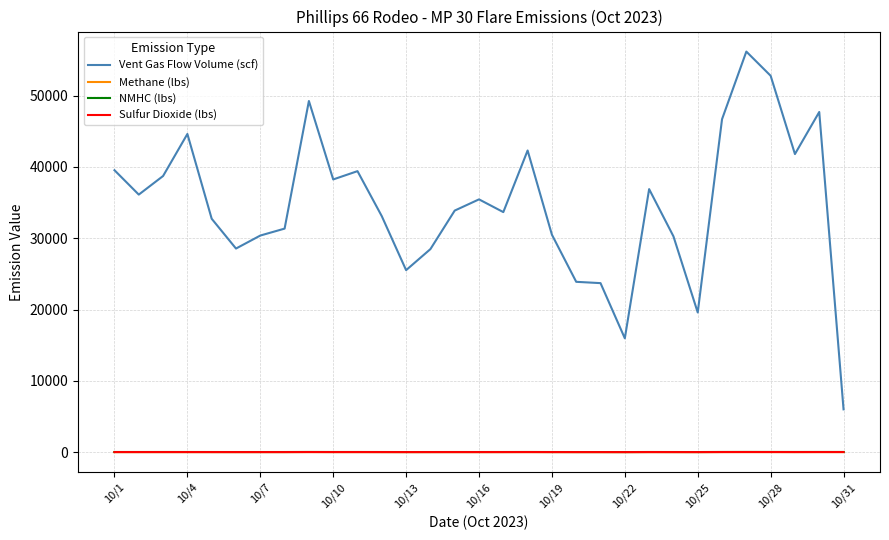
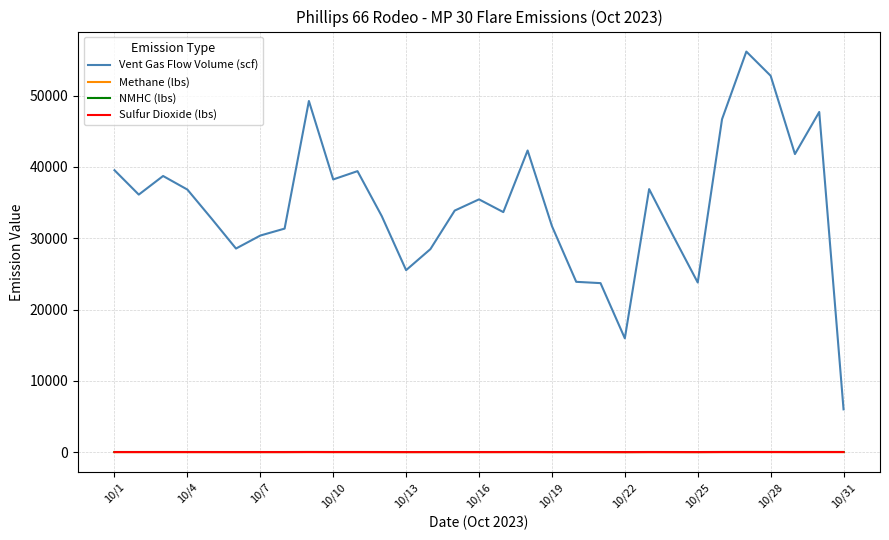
  {
    "Vent Gas Flow Volume (scf)": {
      "10/1": 40000,
-     "10/4": 45000,
+     "10/4": 37000,
      "10/7": 30000,
      "10/10": 38000,
      "10/13": 26000,
      "10/16": 35000,
-     "10/19": 30000,
+     "10/19": 32000,
      "10/22": 16000,
-     "10/25": 20000,
+     "10/25": 24000,
      "10/28": 53000,
      "10/31": 6000
    },
    "Sulfur Dioxide (lbs)": {
      "10/1": 0,
      "10/4": 0,
      "10/7": 0,
      "10/10": 0,
      "10/13": 0,
      "10/16": 0,
      "10/19": 0,
      "10/22": 0,
      "10/25": 0,
      "10/28": 0,
      "10/31": 0
    }
  }
